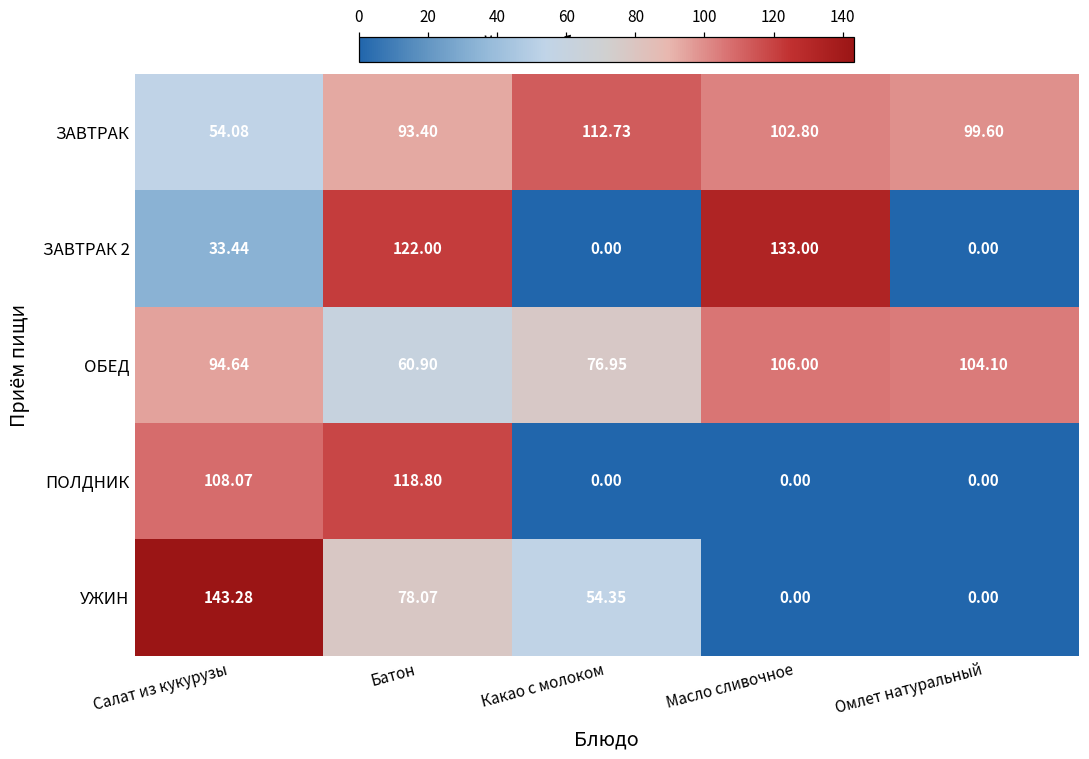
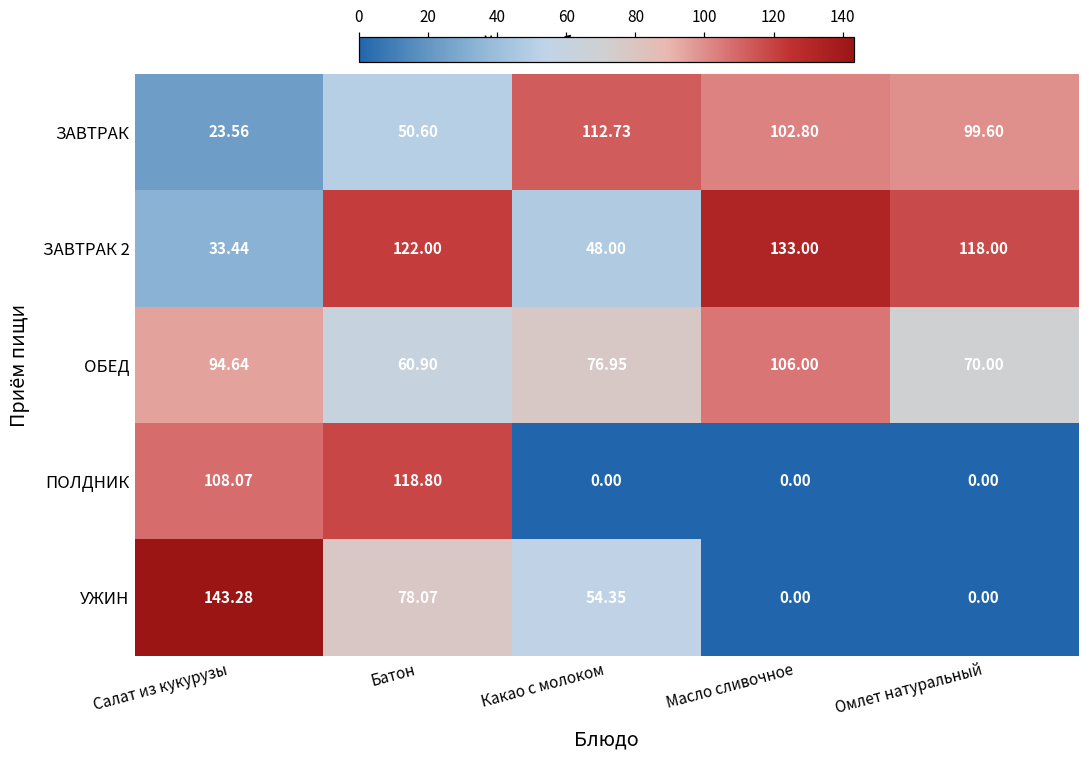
  {
    "ЗАВТРАК": {
-     "Салат из кукурузы": 54.08,
-     "Батон": 93.40,
+     "Салат из кукурузы": 23.56,
+     "Батон": 50.60,
      "Какао с молоком": 112.73,
      "Масло сливочное": 102.80,
      "Омлет натуральный": 99.60
    },
    "ЗАВТРАК 2": {
      "Салат из кукурузы": 33.44,
      "Батон": 122.00,
-     "Какао с молоком": 0.00,
+     "Какао с молоком": 48.00,
      "Масло сливочное": 133.00,
-     "Омлет натуральный": 0.00
+     "Омлет натуральный": 118.00
    },
    "ОБЕД": {
      "Салат из кукурузы": 94.64,
      "Батон": 60.90,
      "Какао с молоком": 76.95,
      "Масло сливочное": 106.00,
-     "Омлет натуральный": 104.10
+     "Омлет натуральный": 70.00
    },
    "ПОЛДНИК": {
      "Салат из кукурузы": 108.07,
      "Батон": 118.80,
      "Какао с молоком": 0.00,
      "Масло сливочное": 0.00,
      "Омлет натуральный": 0.00
    },
    "УЖИН": {
      "Салат из кукурузы": 143.28,
      "Батон": 78.07,
      "Какао с молоком": 54.35,
      "Масло сливочное": 0.00,
      "Омлет натуральный": 0.00
    }
  }
